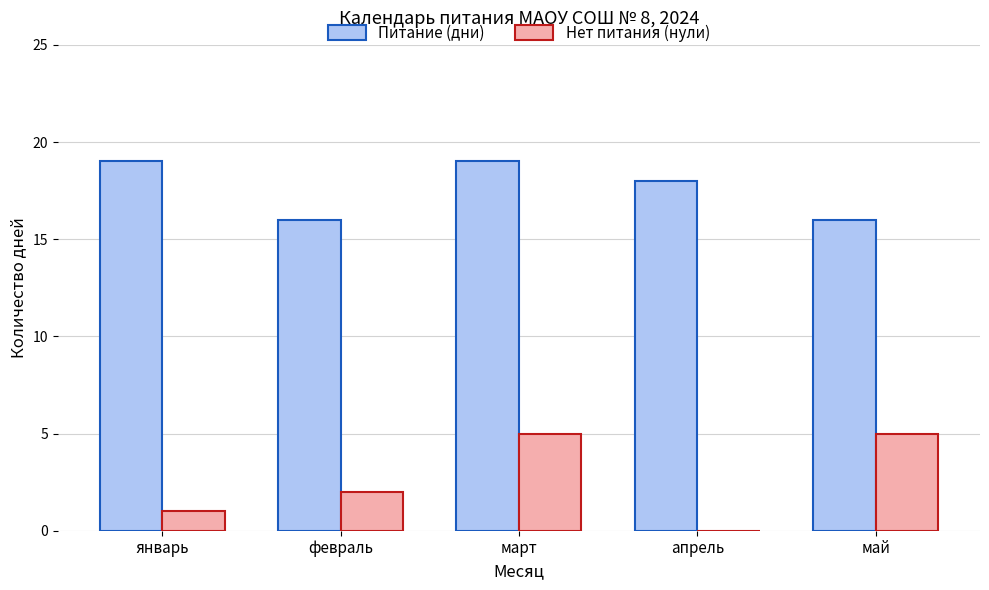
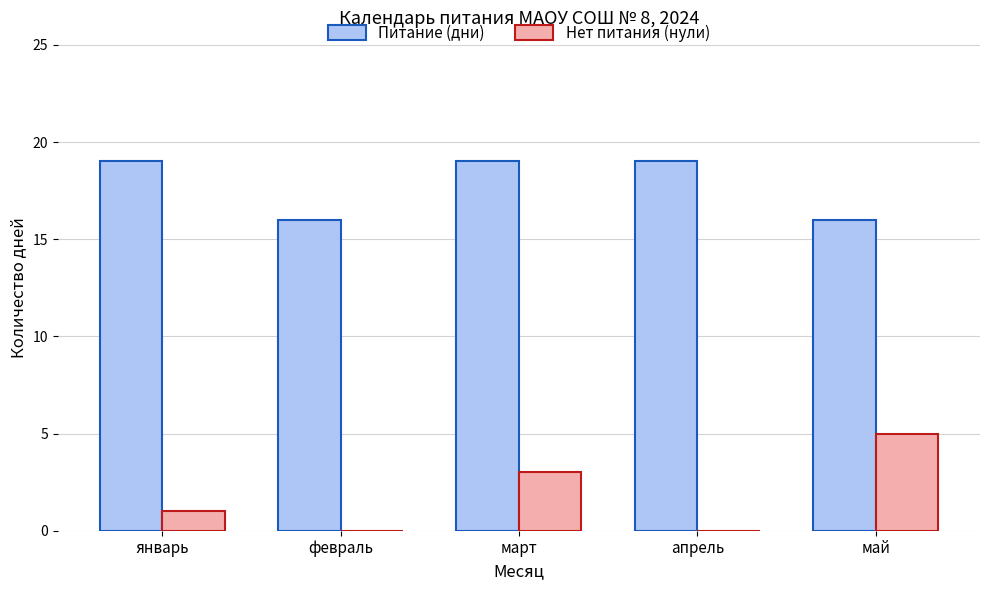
  {
    "Питание (дни)": {
      "январь": 19,
      "февраль": 16,
      "март": 19,
-     "апрель": 18,
+     "апрель": 19,
      "май": 16
    },
    "Нет питания (нули)": {
      "январь": 1,
-     "февраль": 2,
-     "март": 5,
+     "февраль": 0,
+     "март": 3,
      "апрель": 0,
      "май": 5
    }
  }
